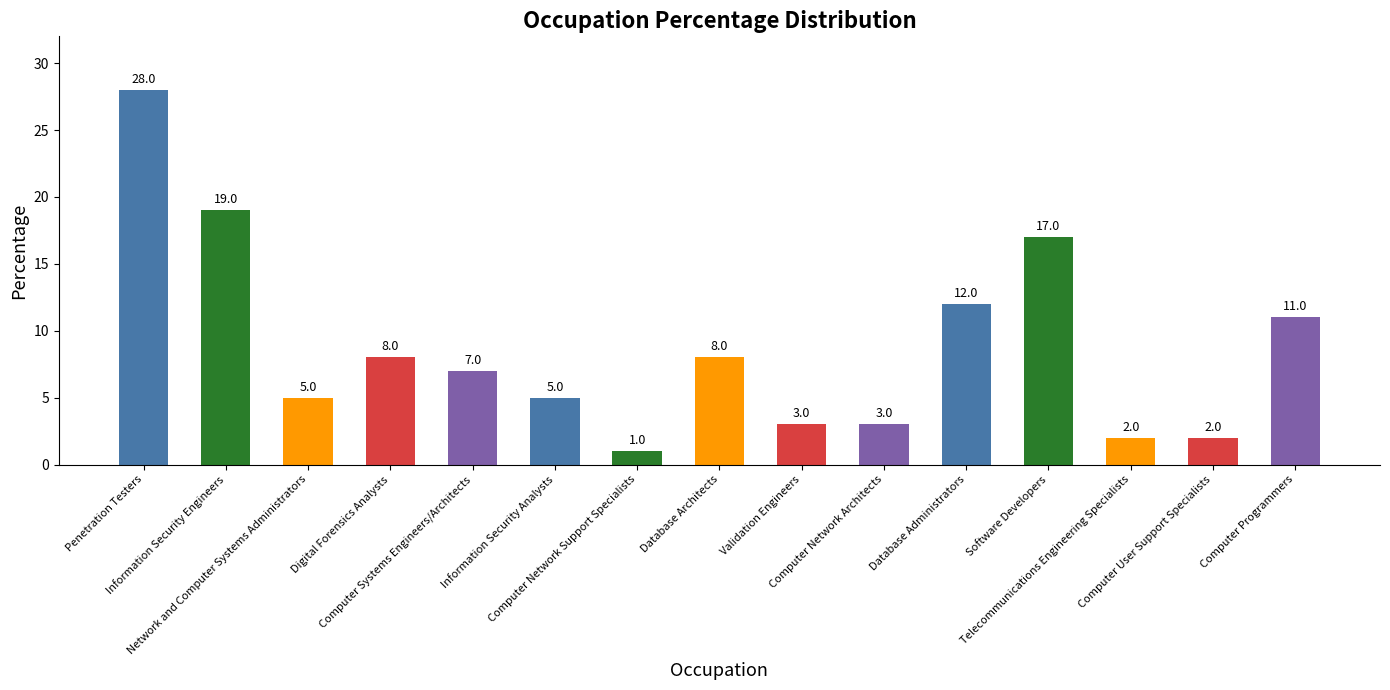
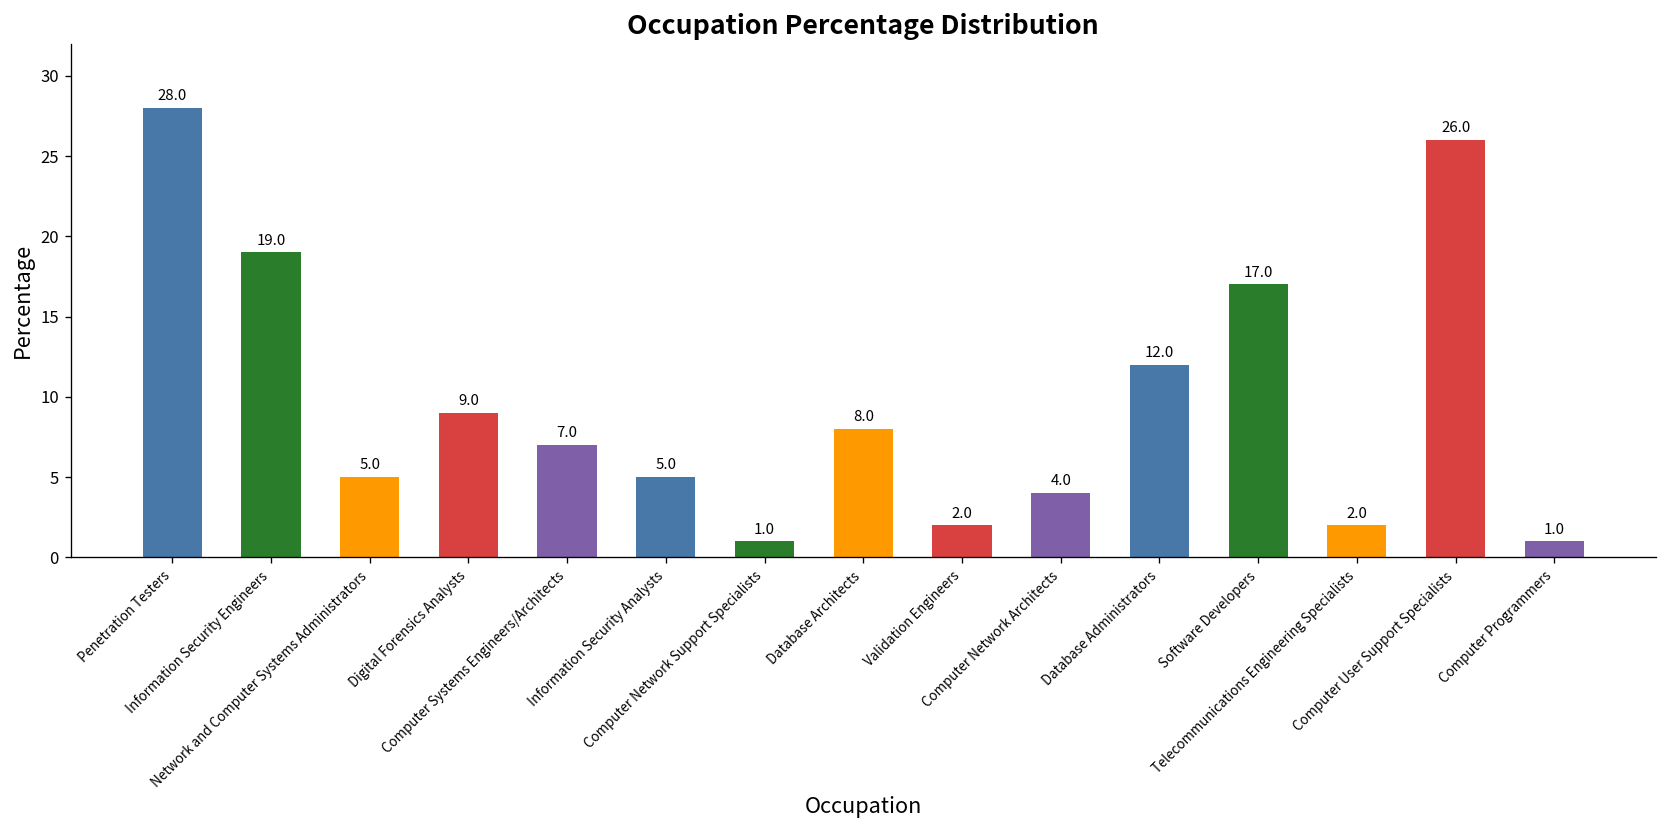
  {
    "Penetration Testers": 28.0,
    "Information Security Engineers": 19.0,
    "Network and Computer Systems Administrators": 5.0,
-   "Digital Forensics Analysts": 8.0,
+   "Digital Forensics Analysts": 9.0,
    "Computer Systems Engineers/Architects": 7.0,
    "Information Security Analysts": 5.0,
    "Computer Network Support Specialists": 1.0,
    "Database Architects": 8.0,
-   "Validation Engineers": 3.0,
-   "Computer Network Architects": 3.0,
+   "Validation Engineers": 2.0,
+   "Computer Network Architects": 4.0,
    "Database Administrators": 12.0,
    "Software Developers": 17.0,
    "Telecommunications Engineering Specialists": 2.0,
-   "Computer User Support Specialists": 2.0,
-   "Computer Programmers": 11.0
+   "Computer User Support Specialists": 26.0,
+   "Computer Programmers": 1.0
  }
